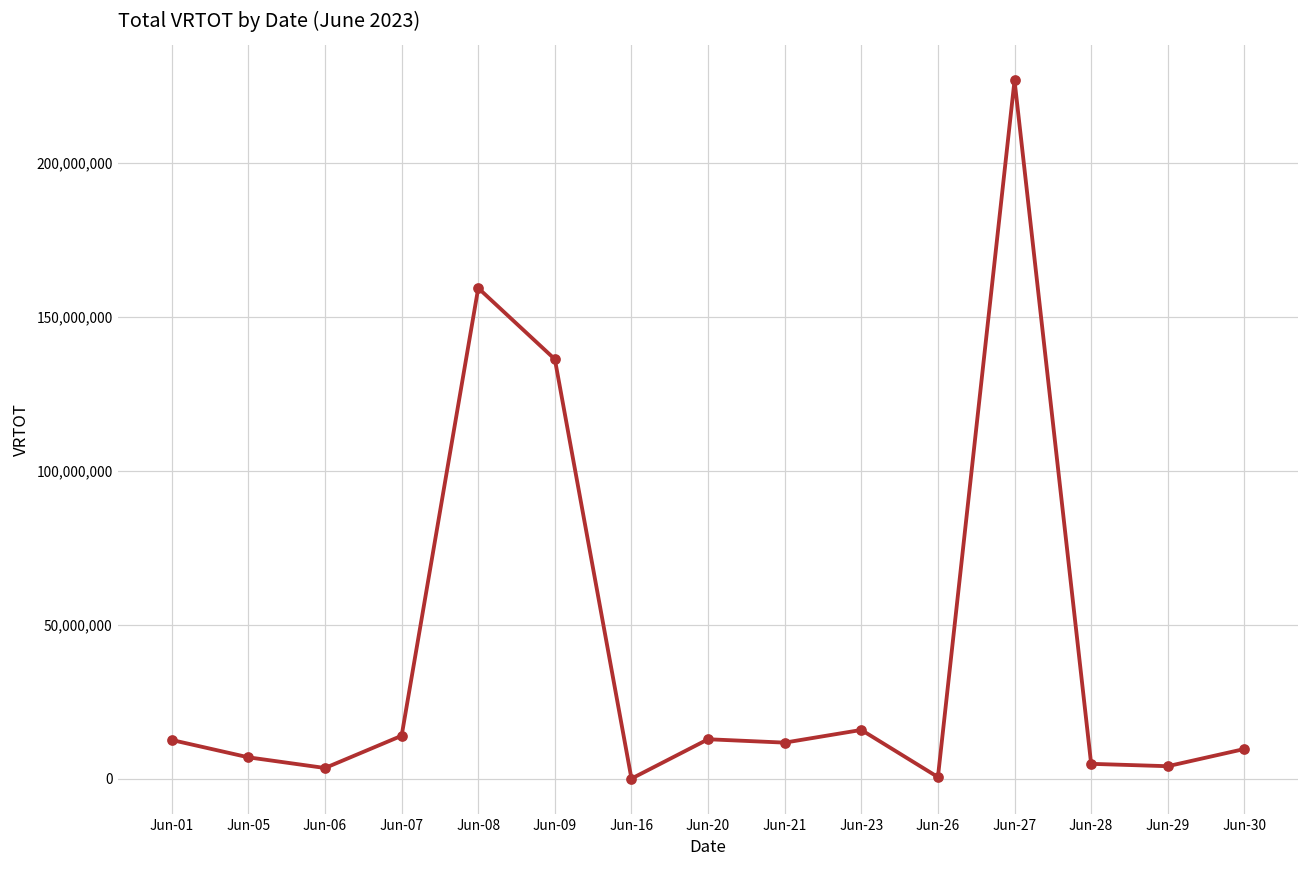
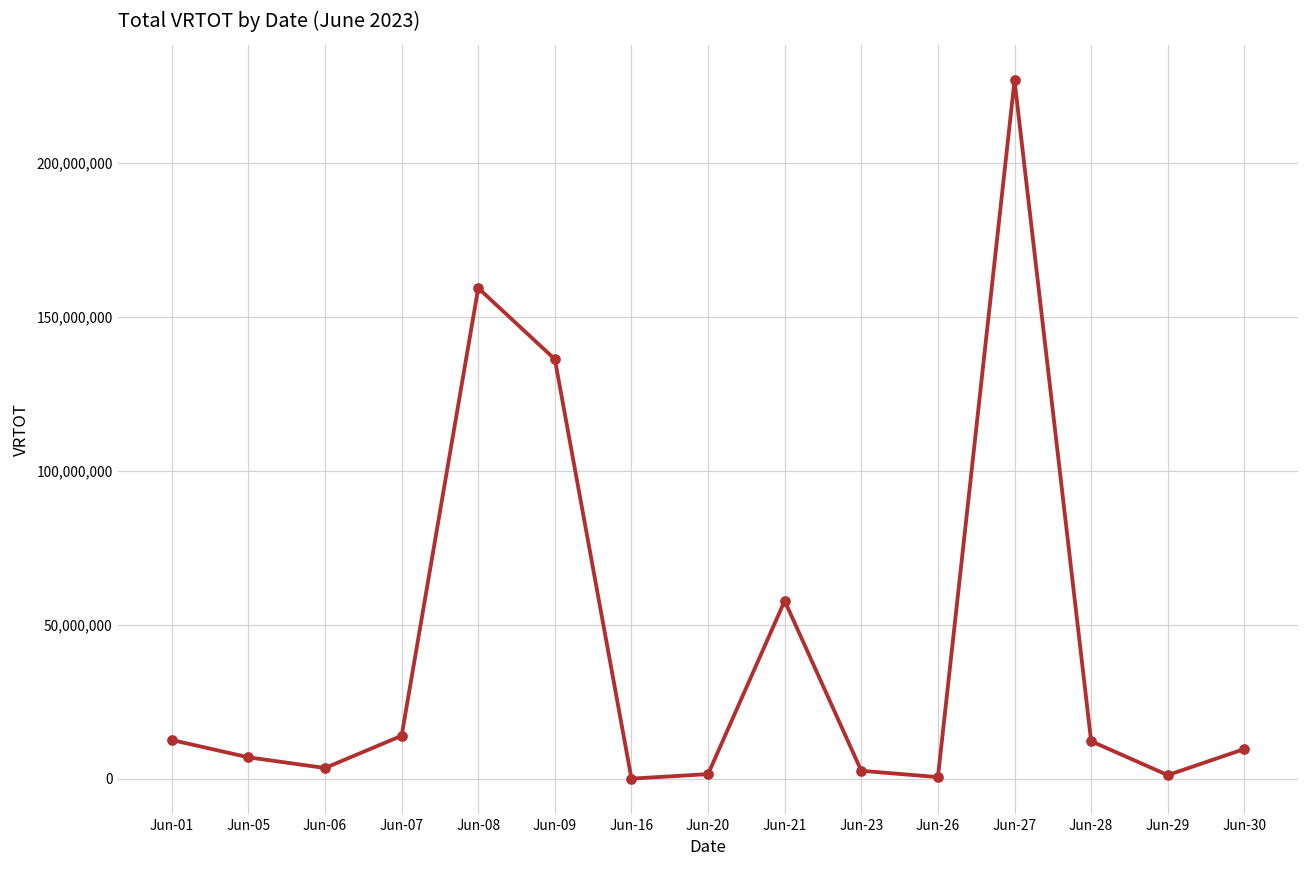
  {
    "Jun-01": "13,000,000",
    "Jun-05": "7,000,000",
    "Jun-06": "3,000,000",
    "Jun-07": "14,000,000",
    "Jun-08": "159,000,000",
    "Jun-09": "136,000,000",
    "Jun-16": "0",
-   "Jun-20": "13,000,000",
-   "Jun-21": "12,000,000",
-   "Jun-23": "16,000,000",
+   "Jun-20": "1,000,000",
+   "Jun-21": "58,000,000",
+   "Jun-23": "3,000,000",
    "Jun-26": "1,000,000",
    "Jun-27": "227,000,000",
-   "Jun-28": "5,000,000",
-   "Jun-29": "4,000,000",
+   "Jun-28": "12,000,000",
+   "Jun-29": "1,000,000",
    "Jun-30": "10,000,000"
  }
